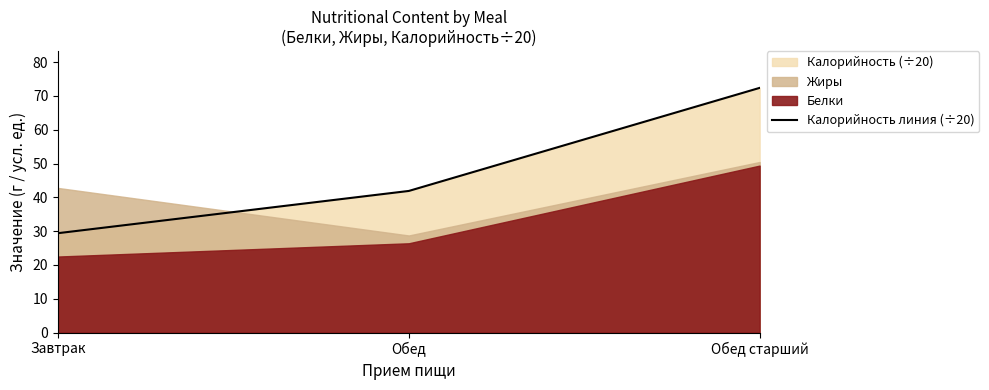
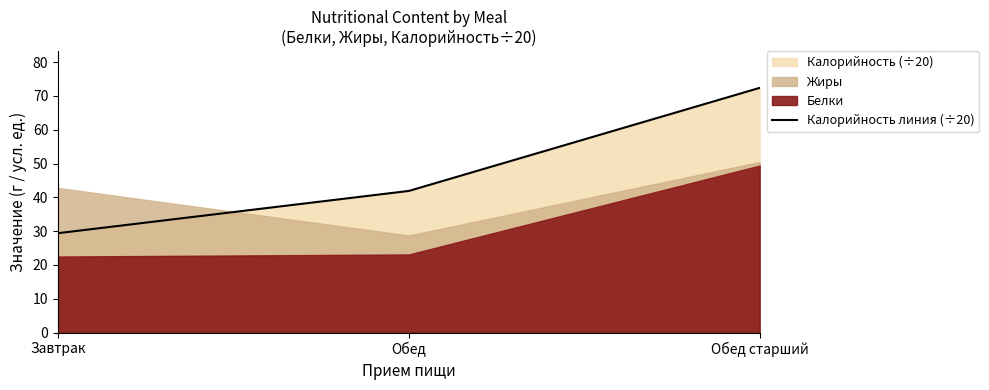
  {
    "Калорийность (÷20)": {
      "Завтрак": 29,
      "Обед": 42,
      "Обед старший": 72
    },
    "Жиры": {
      "Завтрак": 43,
      "Обед": 29,
      "Обед старший": 50
    },
    "Белки": {
      "Завтрак": 22,
-     "Обед": 26,
+     "Обед": 23,
      "Обед старший": 49
    }
  }
